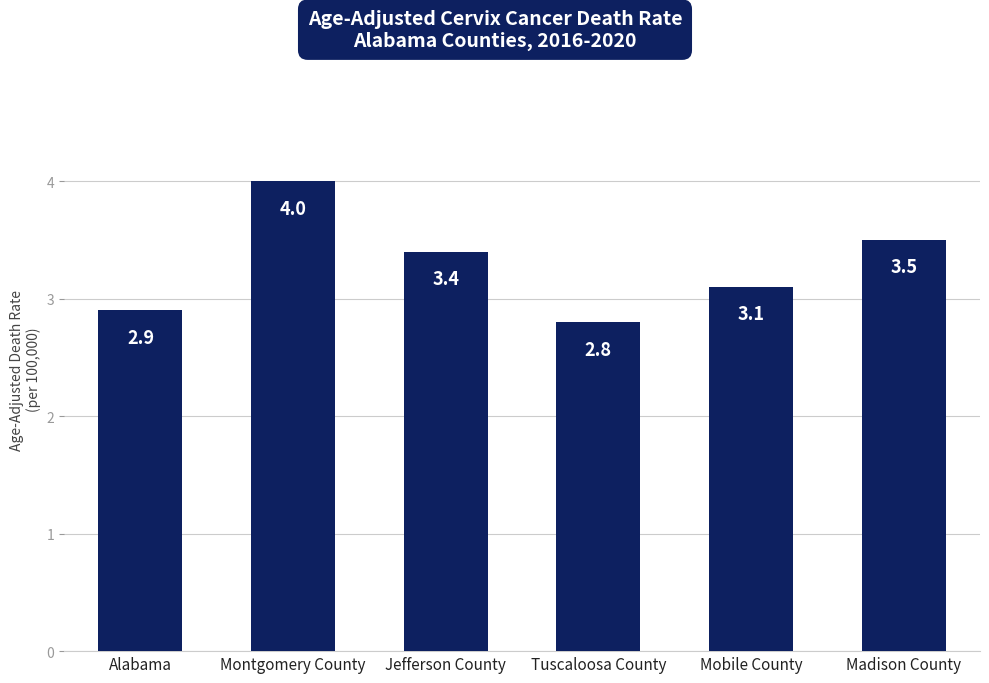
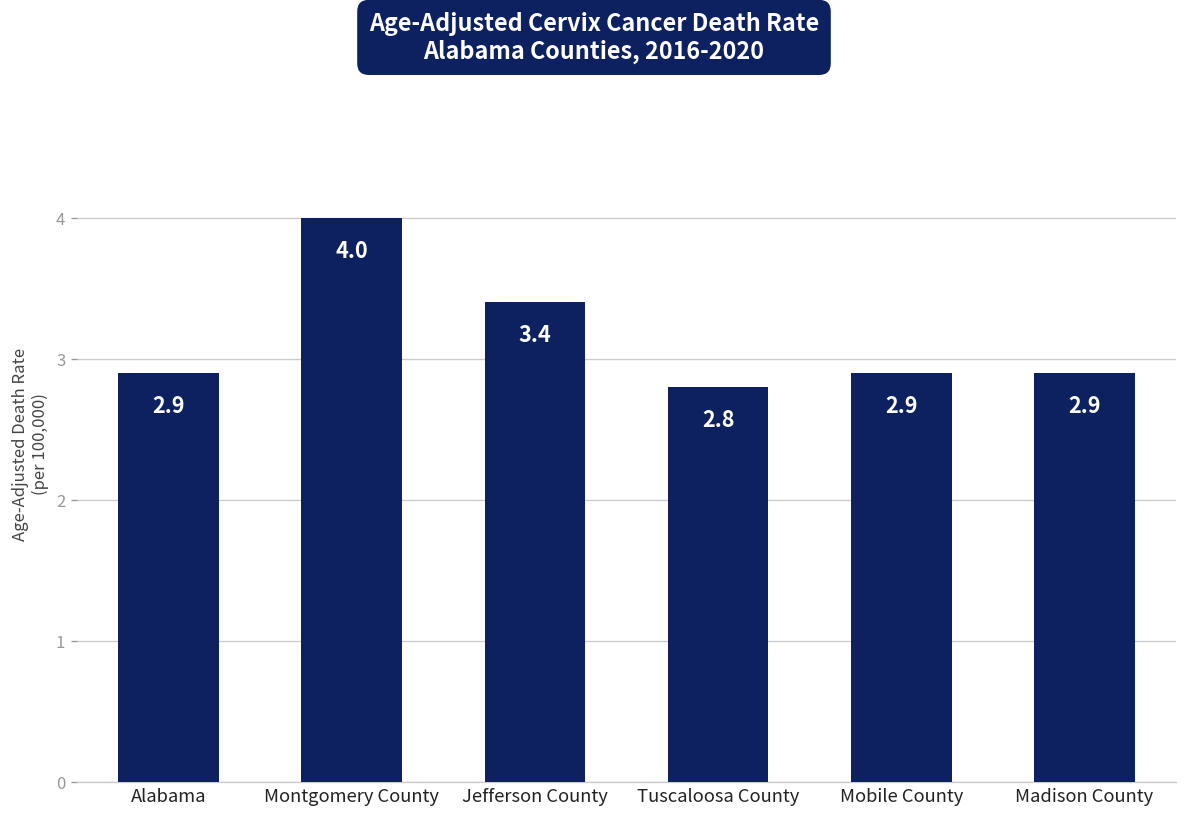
  {
    "Alabama": 2.9,
    "Montgomery County": 4.0,
    "Jefferson County": 3.4,
    "Tuscaloosa County": 2.8,
-   "Mobile County": 3.1,
-   "Madison County": 3.5
+   "Mobile County": 2.9,
+   "Madison County": 2.9
  }
